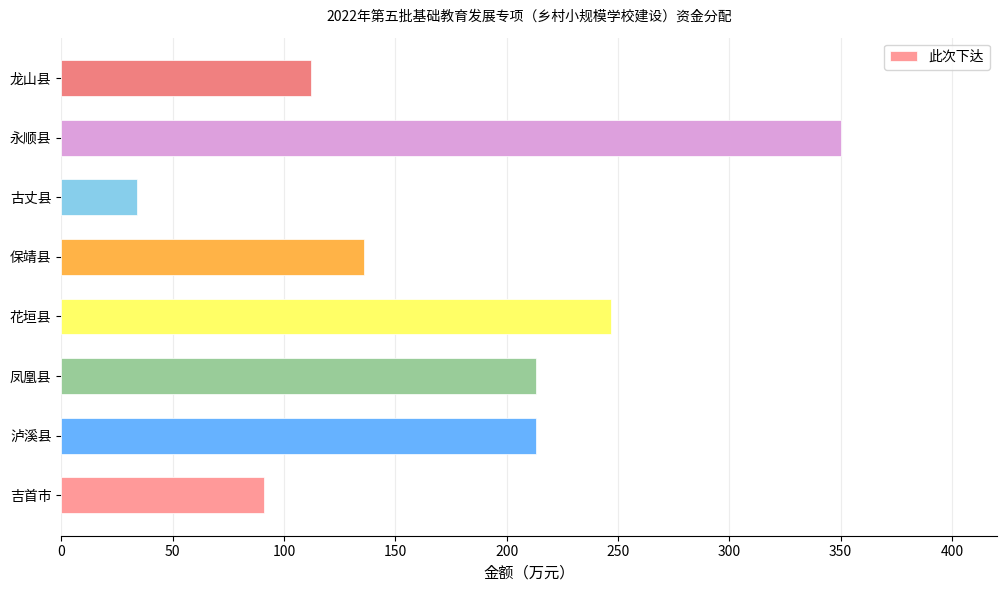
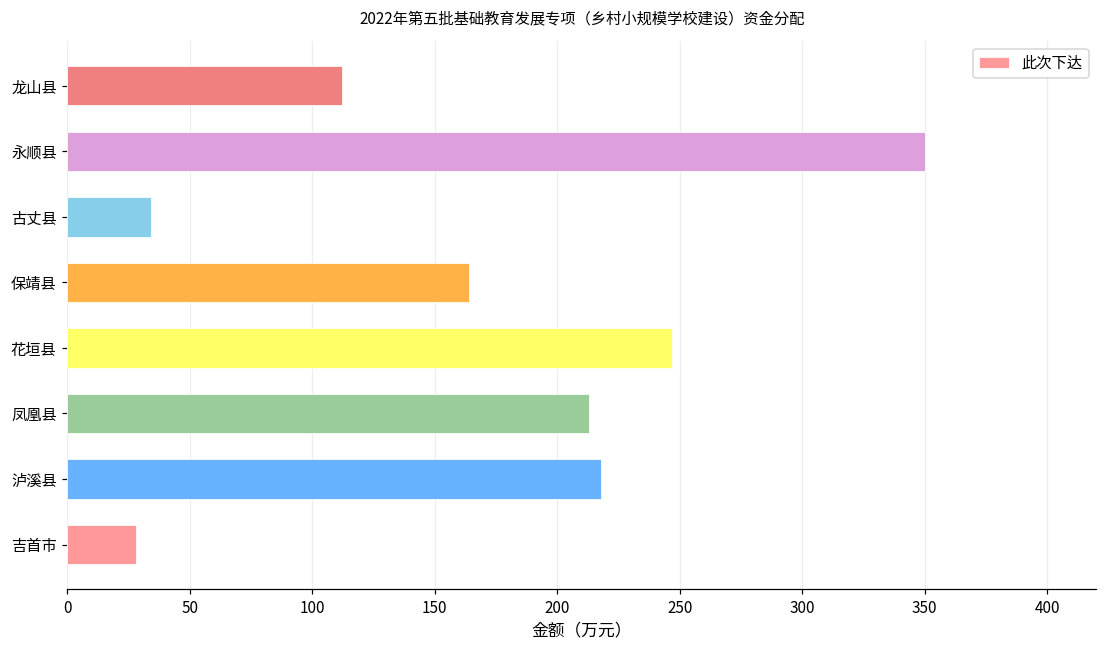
  {
    "龙山县": 112,
    "永顺县": 350,
    "古丈县": 34,
-   "保靖县": 136,
+   "保靖县": 164,
    "花垣县": 247,
    "凤凰县": 213,
-   "泸溪县": 213,
-   "吉首市": 91
+   "泸溪县": 218,
+   "吉首市": 28
  }
